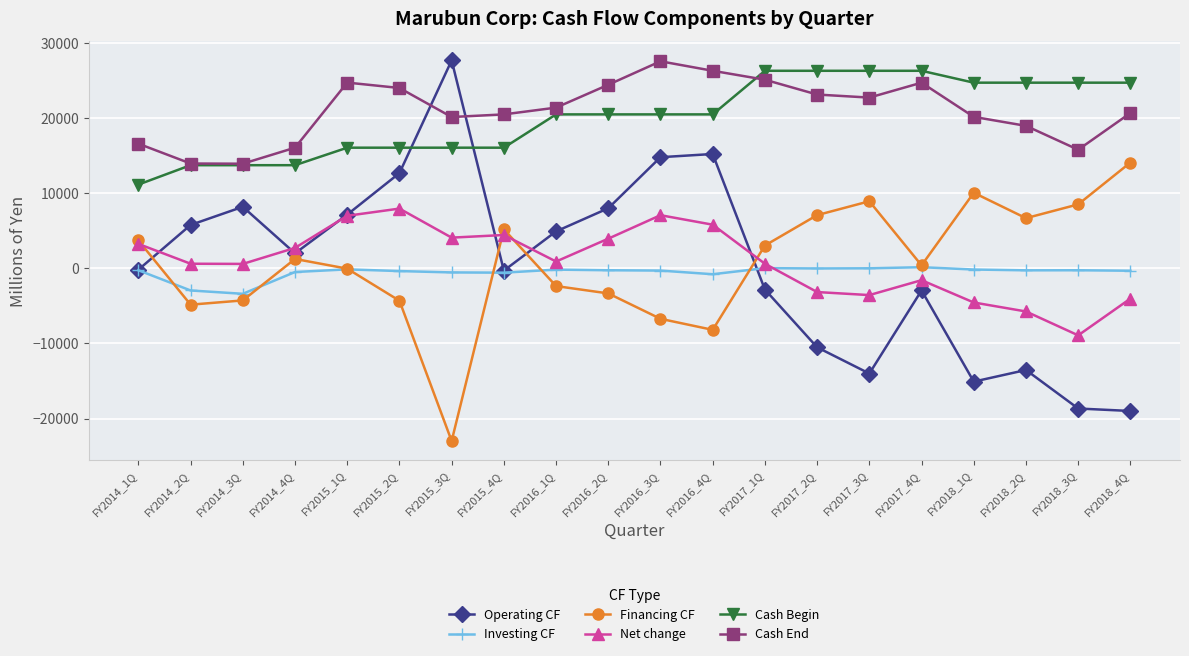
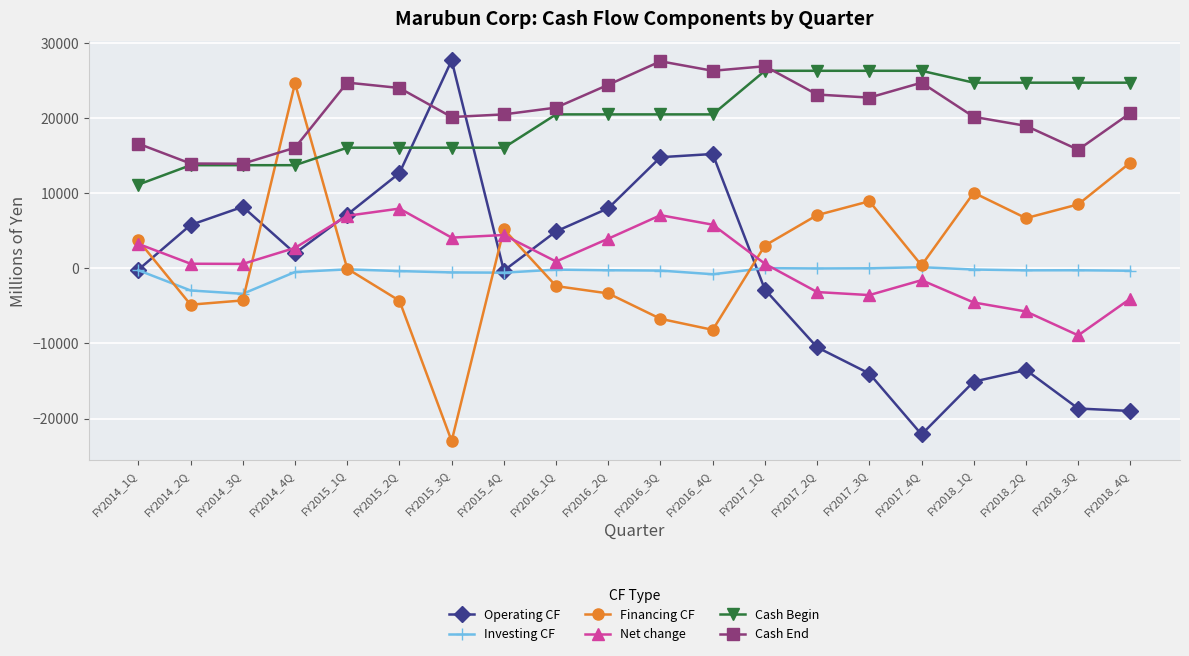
  {
    "Operating CF": {
      "FY2014_2Q": 6000,
      "FY2014_3Q": 8000,
      "FY2014_4Q": 2000,
      "FY2015_2Q": 13000,
      "FY2015_3Q": 28000,
      "FY2016_1Q": 5000,
      "FY2016_2Q": 8000,
      "FY2016_3Q": 15000,
      "FY2016_4Q": 15000,
      "FY2017_1Q": -3000,
      "FY2017_2Q": -11000,
      "FY2017_3Q": -14000,
-     "FY2017_4Q": -3000,
+     "FY2017_4Q": -22000,
      "FY2018_1Q": -15000,
      "FY2018_2Q": -14000,
      "FY2018_3Q": -19000,
      "FY2018_4Q": -19000
    },
    "Investing CF": {
      "FY2014_2Q": -3000,
      "FY2014_3Q": -3000,
      "FY2014_4Q": 0,
      "FY2015_2Q": 0,
      "FY2015_3Q": -1000,
      "FY2016_1Q": 0,
      "FY2016_2Q": 0,
      "FY2016_3Q": 0,
      "FY2016_4Q": -1000,
      "FY2017_1Q": 0,
      "FY2017_2Q": 0,
      "FY2017_3Q": 0,
      "FY2018_1Q": 0,
      "FY2018_2Q": 0,
      "FY2018_3Q": 0,
      "FY2018_4Q": 0
    },
    "Financing CF": {
      "FY2014_1Q": 4000,
      "FY2014_2Q": -5000,
      "FY2014_3Q": -4000,
-     "FY2014_4Q": 1000,
+     "FY2014_4Q": 25000,
      "FY2015_2Q": -4000,
      "FY2015_3Q": -23000,
      "FY2015_4Q": 5000,
      "FY2016_1Q": -2000,
      "FY2016_2Q": -3000,
      "FY2016_3Q": -7000,
      "FY2016_4Q": -8000,
      "FY2017_1Q": 3000,
      "FY2017_2Q": 7000,
      "FY2017_3Q": 9000,
      "FY2018_1Q": 10000,
      "FY2018_2Q": 7000,
      "FY2018_3Q": 9000,
      "FY2018_4Q": 14000
    },
    "Net change": {
      "FY2014_1Q": 3000,
      "FY2014_2Q": 1000,
      "FY2014_3Q": 1000,
      "FY2014_4Q": 3000,
      "FY2015_2Q": 8000,
      "FY2015_3Q": 4000,
      "FY2015_4Q": 4000,
      "FY2016_1Q": 1000,
      "FY2016_2Q": 4000,
      "FY2016_3Q": 7000,
      "FY2016_4Q": 6000,
      "FY2017_1Q": 1000,
      "FY2017_2Q": -3000,
      "FY2017_3Q": -4000,
      "FY2017_4Q": -2000,
      "FY2018_1Q": -5000,
      "FY2018_2Q": -6000,
      "FY2018_3Q": -9000,
      "FY2018_4Q": -4000
    },
    "Cash Begin": {
      "FY2014_1Q": 11000,
      "FY2014_4Q": 14000,
      "FY2015_1Q": 16000,
      "FY2015_2Q": 16000,
      "FY2015_3Q": 16000,
      "FY2015_4Q": 16000,
      "FY2016_1Q": 20000,
      "FY2016_2Q": 20000,
      "FY2016_3Q": 20000,
      "FY2016_4Q": 20000,
      "FY2017_1Q": 26000,
      "FY2017_2Q": 26000,
      "FY2017_3Q": 26000,
      "FY2017_4Q": 26000,
      "FY2018_1Q": 25000,
      "FY2018_2Q": 25000,
      "FY2018_3Q": 25000,
      "FY2018_4Q": 25000
    },
    "Cash End": {
      "FY2014_1Q": 17000,
      "FY2014_4Q": 16000,
      "FY2015_1Q": 25000,
      "FY2015_2Q": 24000,
      "FY2015_3Q": 20000,
      "FY2015_4Q": 20000,
      "FY2016_1Q": 21000,
      "FY2016_2Q": 24000,
      "FY2016_3Q": 28000,
      "FY2016_4Q": 26000,
-     "FY2017_1Q": 25000,
+     "FY2017_1Q": 27000,
      "FY2017_2Q": 23000,
      "FY2017_3Q": 23000,
      "FY2017_4Q": 25000,
      "FY2018_1Q": 20000,
      "FY2018_2Q": 19000,
      "FY2018_3Q": 16000,
      "FY2018_4Q": 21000
    }
  }
